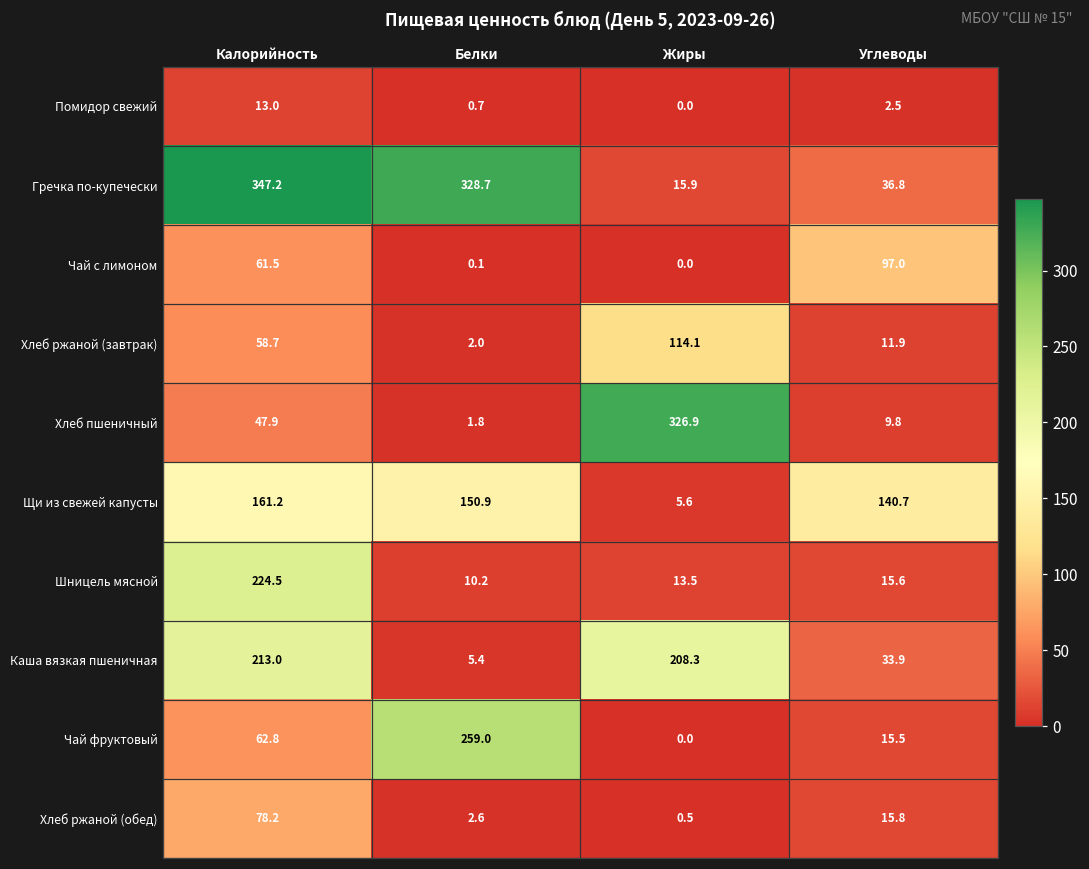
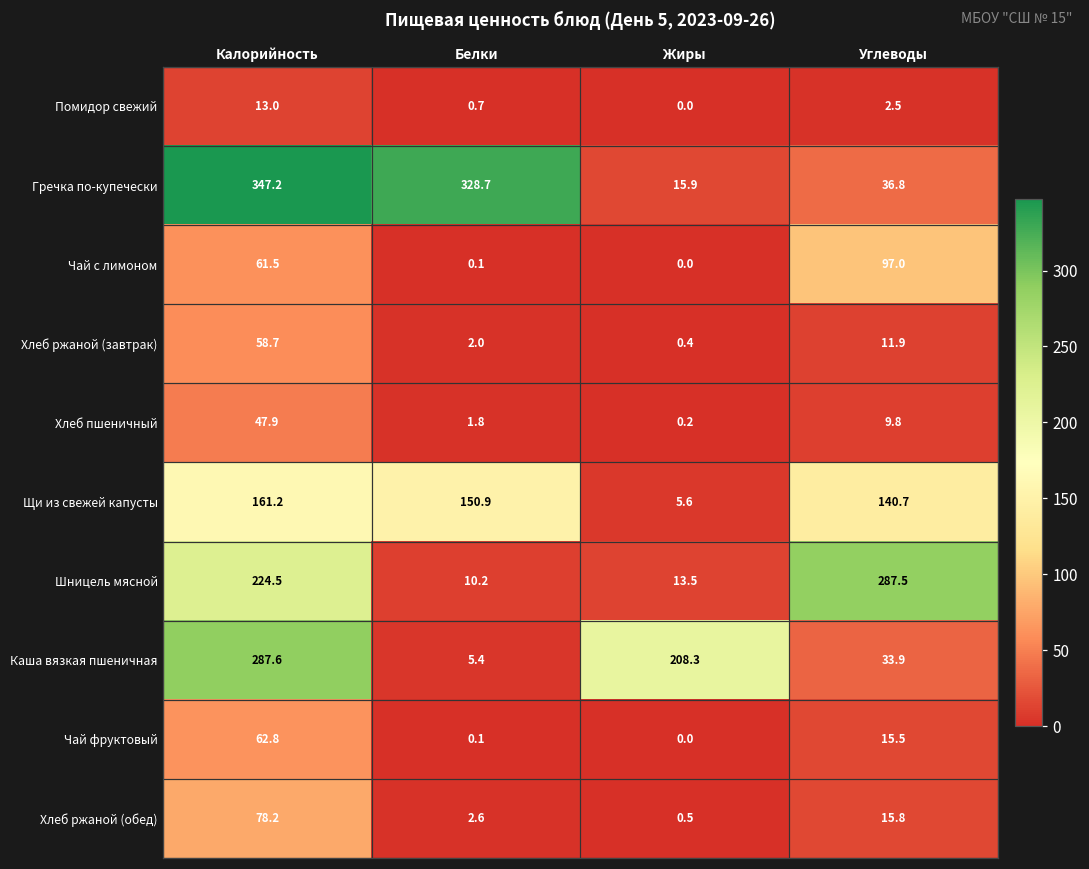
  {
    "Помидор свежий": {
      "Калорийность": 13.0,
      "Белки": 0.7,
      "Жиры": 0.0,
      "Углеводы": 2.5
    },
    "Гречка по-купечески": {
      "Калорийность": 347.2,
      "Белки": 328.7,
      "Жиры": 15.9,
      "Углеводы": 36.8
    },
    "Чай с лимоном": {
      "Калорийность": 61.5,
      "Белки": 0.1,
      "Жиры": 0.0,
      "Углеводы": 97.0
    },
    "Хлеб ржаной (завтрак)": {
      "Калорийность": 58.7,
      "Белки": 2.0,
-     "Жиры": 114.1,
+     "Жиры": 0.4,
      "Углеводы": 11.9
    },
    "Хлеб пшеничный": {
      "Калорийность": 47.9,
      "Белки": 1.8,
-     "Жиры": 326.9,
+     "Жиры": 0.2,
      "Углеводы": 9.8
    },
    "Щи из свежей капусты": {
      "Калорийность": 161.2,
      "Белки": 150.9,
      "Жиры": 5.6,
      "Углеводы": 140.7
    },
    "Шницель мясной": {
      "Калорийность": 224.5,
      "Белки": 10.2,
      "Жиры": 13.5,
-     "Углеводы": 15.6
+     "Углеводы": 287.5
    },
    "Каша вязкая пшеничная": {
-     "Калорийность": 213.0,
+     "Калорийность": 287.6,
      "Белки": 5.4,
      "Жиры": 208.3,
      "Углеводы": 33.9
    },
    "Чай фруктовый": {
      "Калорийность": 62.8,
-     "Белки": 259.0,
+     "Белки": 0.1,
      "Жиры": 0.0,
      "Углеводы": 15.5
    },
    "Хлеб ржаной (обед)": {
      "Калорийность": 78.2,
      "Белки": 2.6,
      "Жиры": 0.5,
      "Углеводы": 15.8
    }
  }
